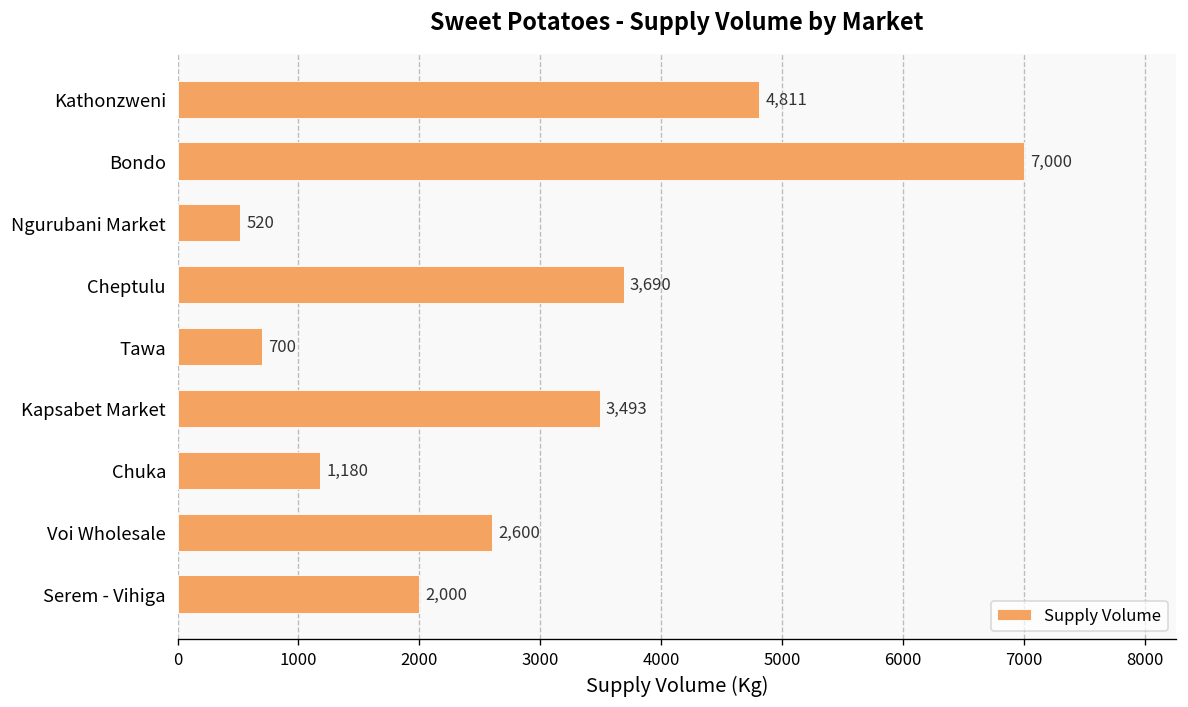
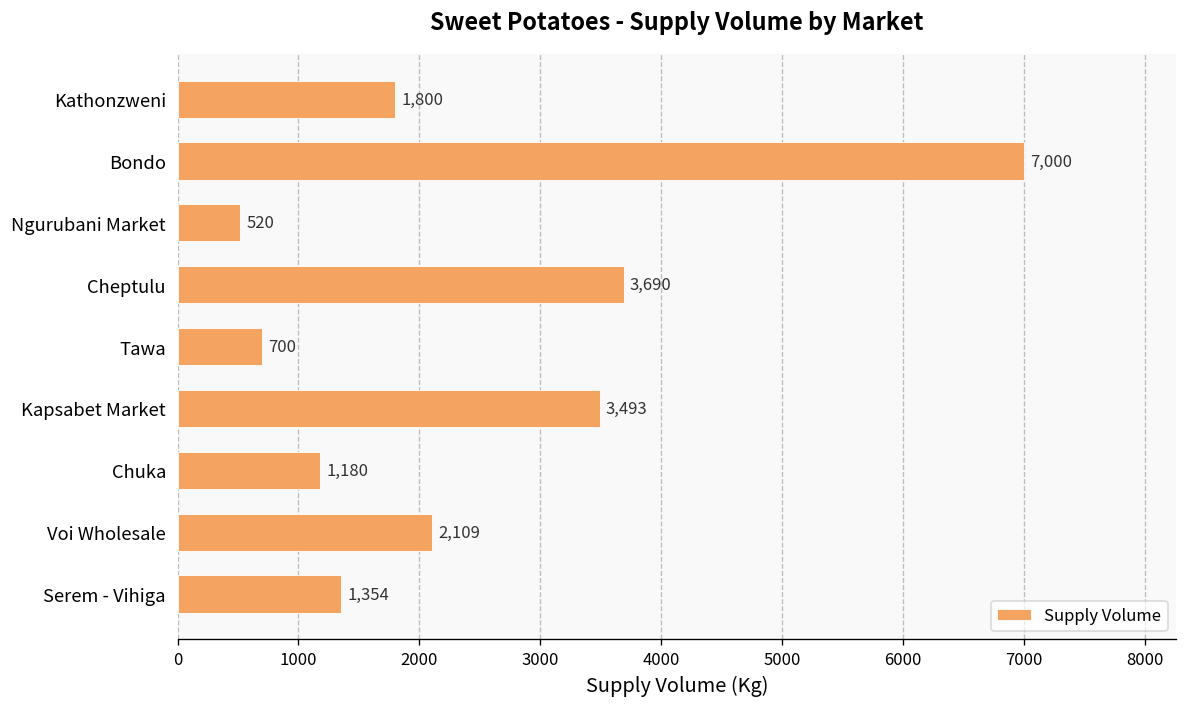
  {
-   "Kathonzweni": "4,811",
+   "Kathonzweni": "1,800",
    "Bondo": "7,000",
    "Ngurubani Market": "520",
    "Cheptulu": "3,690",
    "Tawa": "700",
    "Kapsabet Market": "3,493",
    "Chuka": "1,180",
-   "Voi Wholesale": "2,600",
-   "Serem - Vihiga": "2,000"
+   "Voi Wholesale": "2,109",
+   "Serem - Vihiga": "1,354"
  }
